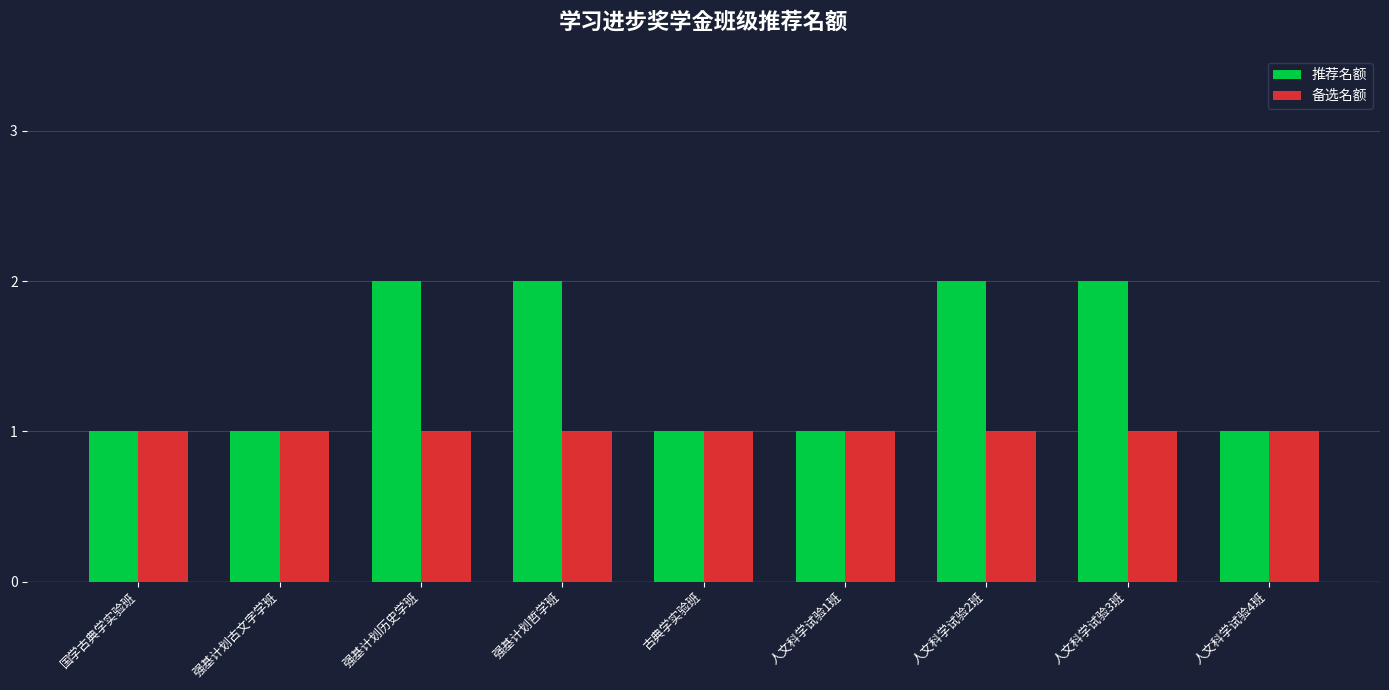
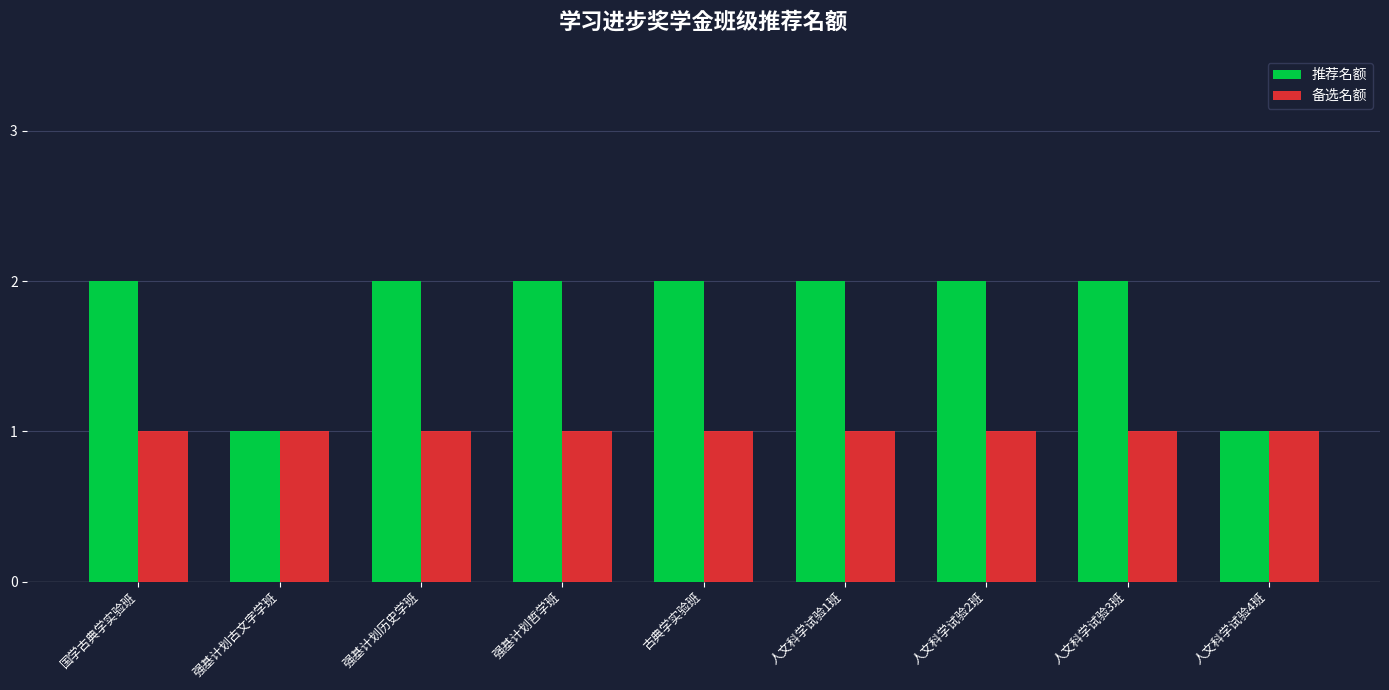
  {
    "推荐名额": {
-     "国学古典学实验班": 1,
+     "国学古典学实验班": 2,
      "强基计划古文字学班": 1,
      "强基计划历史学班": 2,
      "强基计划哲学班": 2,
-     "古典学实验班": 1,
-     "人文科学试验1班": 1,
+     "古典学实验班": 2,
+     "人文科学试验1班": 2,
      "人文科学试验2班": 2,
      "人文科学试验3班": 2,
      "人文科学试验4班": 1
    },
    "备选名额": {
      "国学古典学实验班": 1,
      "强基计划古文字学班": 1,
      "强基计划历史学班": 1,
      "强基计划哲学班": 1,
      "古典学实验班": 1,
      "人文科学试验1班": 1,
      "人文科学试验2班": 1,
      "人文科学试验3班": 1,
      "人文科学试验4班": 1
    }
  }
